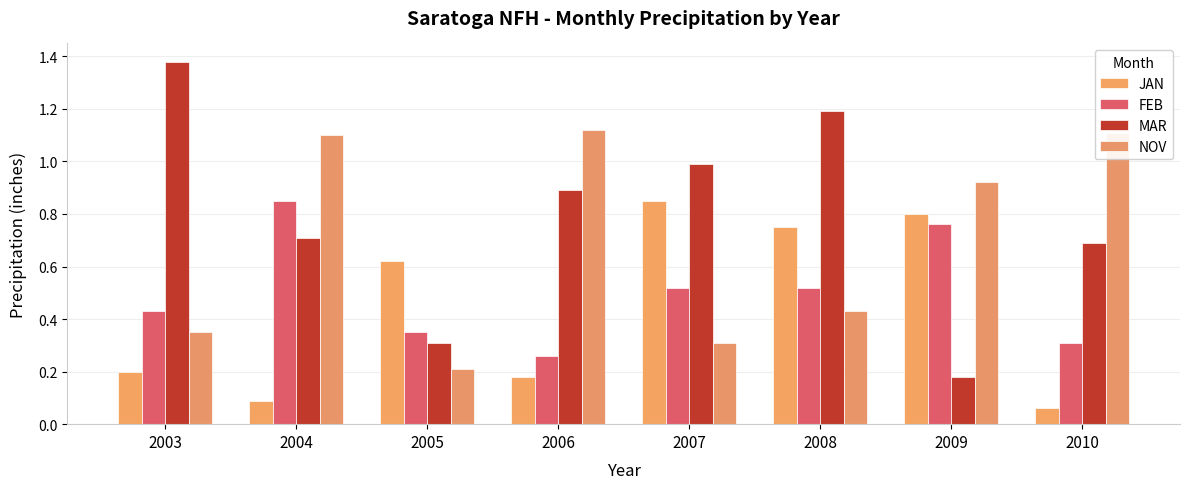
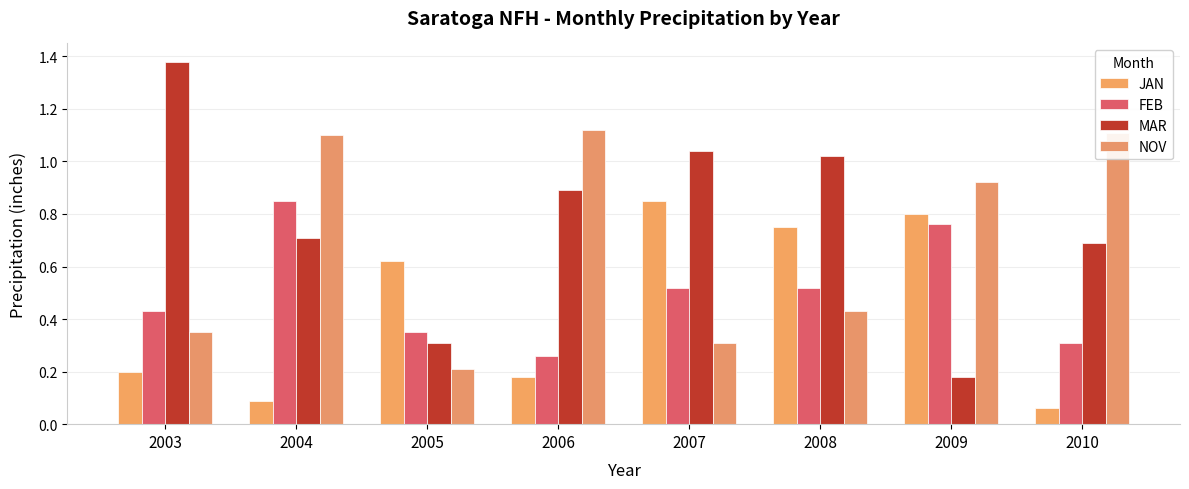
  {
    "MAR": {
      "2003": 1.38,
      "2004": 0.71,
      "2005": 0.31,
      "2006": 0.89,
-     "2007": 0.99,
-     "2008": 1.19,
+     "2007": 1.04,
+     "2008": 1.02,
      "2009": 0.18,
      "2010": 0.69
    }
  }
